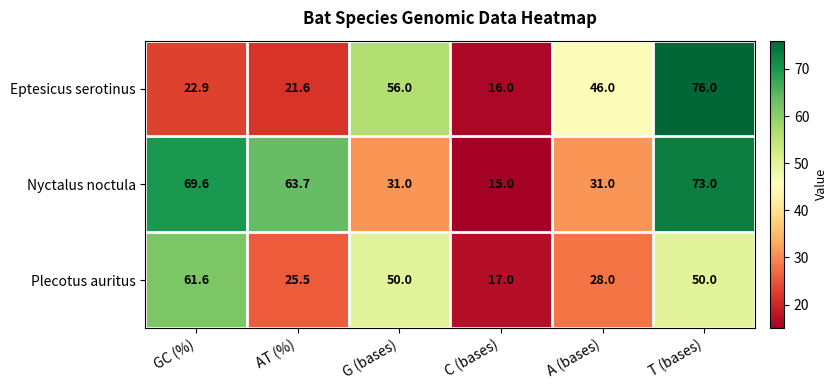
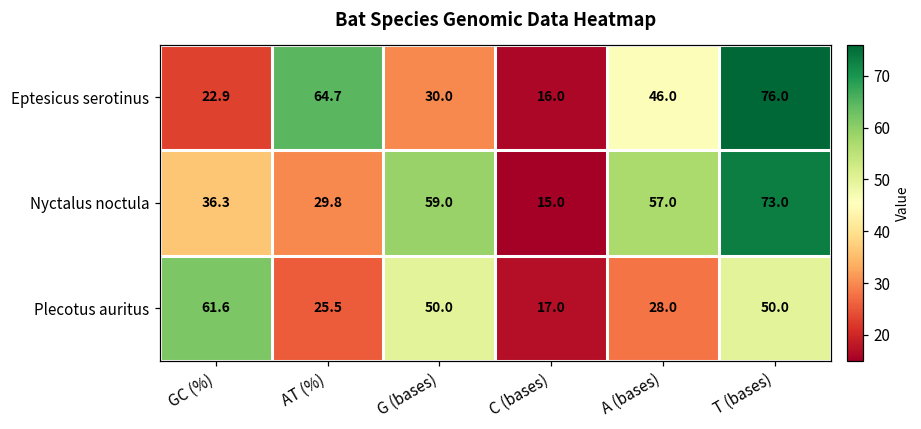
  {
    "Eptesicus serotinus": {
      "GC (%)": 22.9,
-     "AT (%)": 21.6,
-     "G (bases)": 56.0,
+     "AT (%)": 64.7,
+     "G (bases)": 30.0,
      "C (bases)": 16.0,
      "A (bases)": 46.0,
      "T (bases)": 76.0
    },
    "Nyctalus noctula": {
-     "GC (%)": 69.6,
-     "AT (%)": 63.7,
-     "G (bases)": 31.0,
+     "GC (%)": 36.3,
+     "AT (%)": 29.8,
+     "G (bases)": 59.0,
      "C (bases)": 15.0,
-     "A (bases)": 31.0,
+     "A (bases)": 57.0,
      "T (bases)": 73.0
    },
    "Plecotus auritus": {
      "GC (%)": 61.6,
      "AT (%)": 25.5,
      "G (bases)": 50.0,
      "C (bases)": 17.0,
      "A (bases)": 28.0,
      "T (bases)": 50.0
    }
  }
